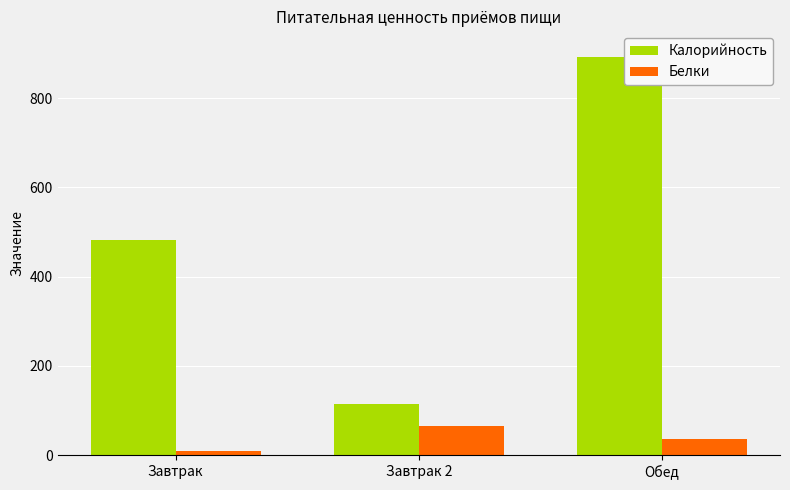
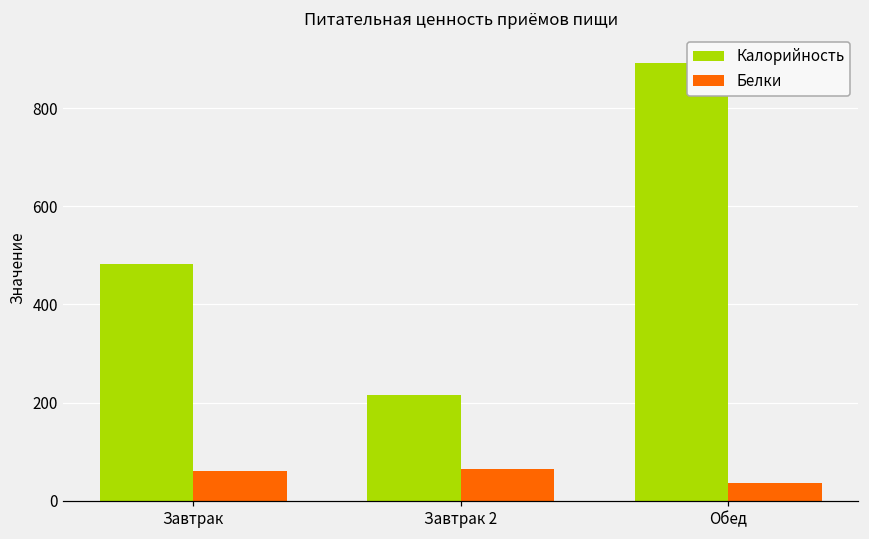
  {
    "Калорийность": {
      "Завтрак": 480,
-     "Завтрак 2": 110,
+     "Завтрак 2": 220,
      "Обед": 890
    },
    "Белки": {
-     "Завтрак": 10,
+     "Завтрак": 60,
      "Завтрак 2": 60,
      "Обед": 40
    }
  }
